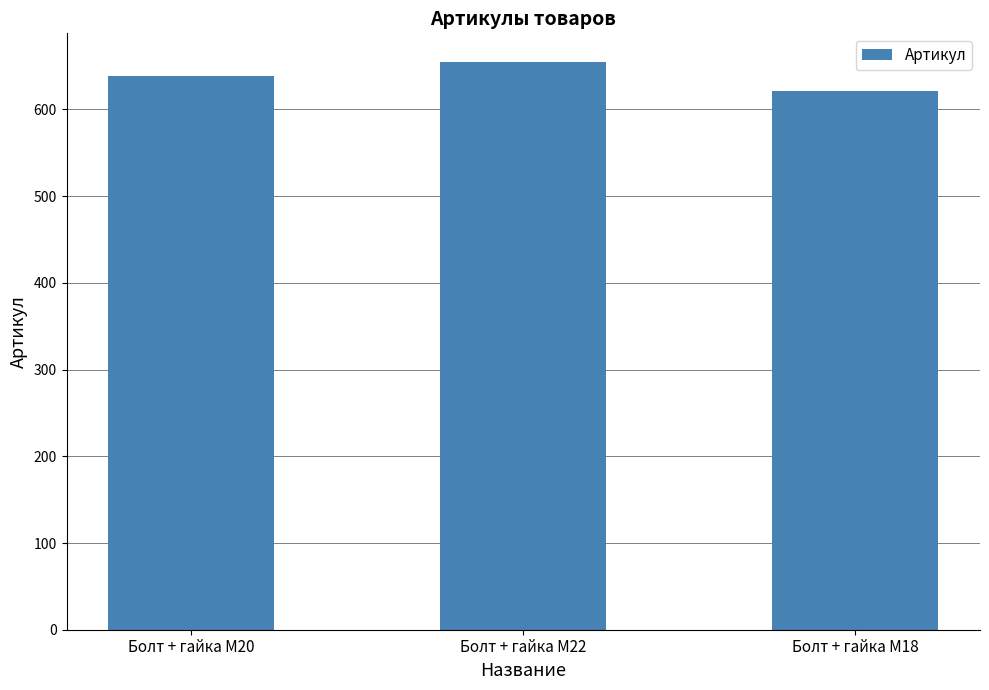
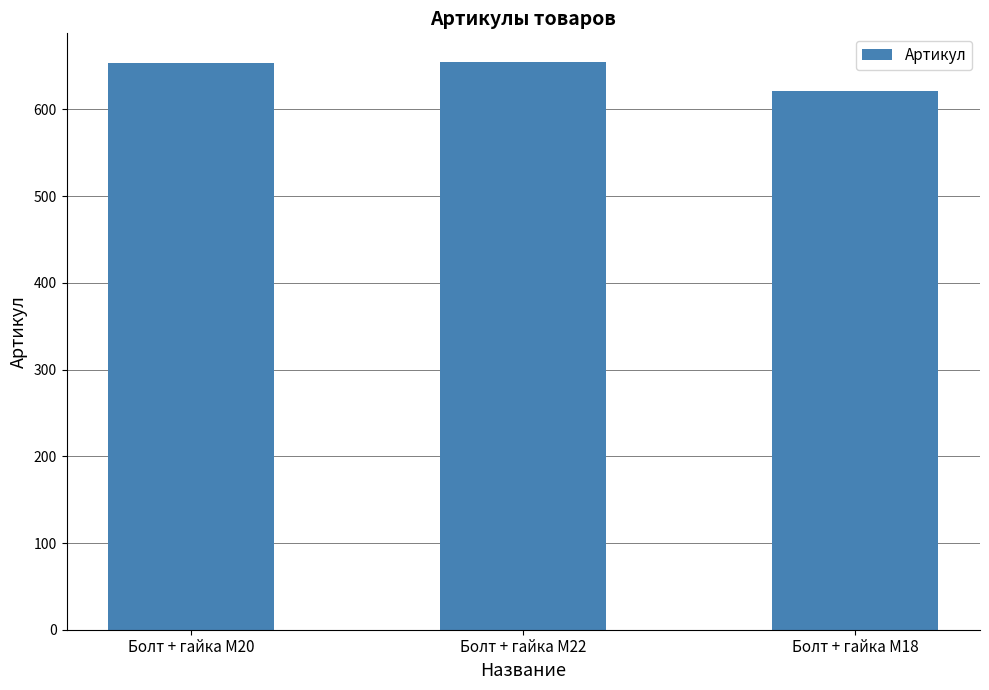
  {
-   "Болт + гайка M20": 640,
+   "Болт + гайка M20": 650,
    "Болт + гайка M22": 660,
    "Болт + гайка M18": 620
  }
